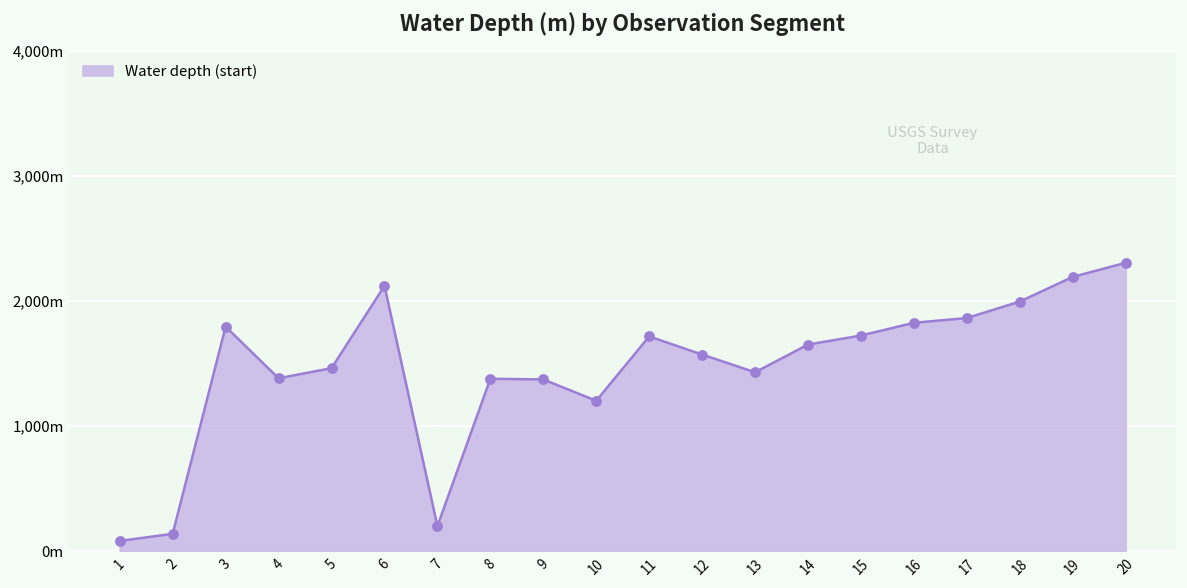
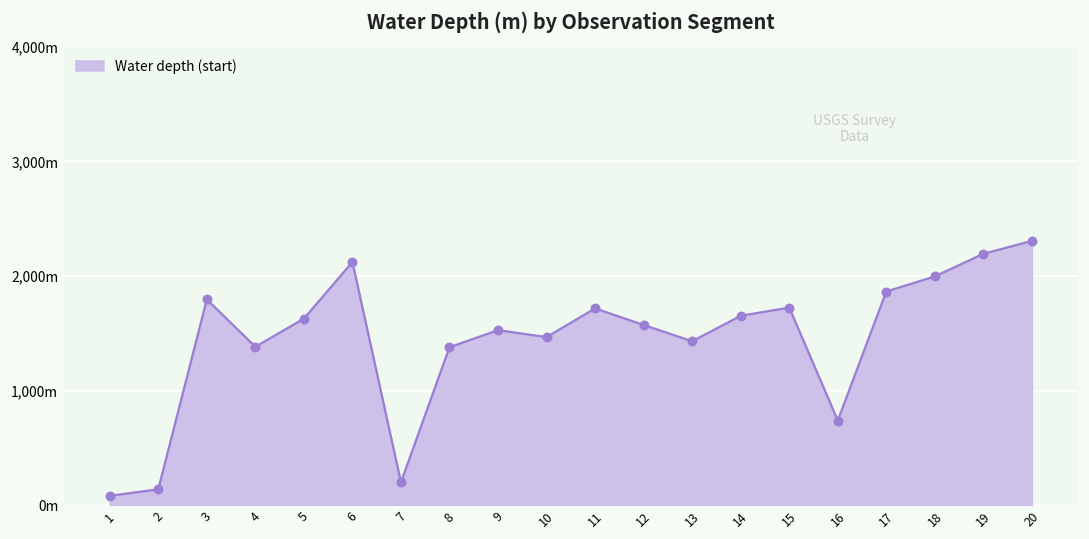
  {
    "1": "80m",
    "2": "140m",
    "3": "1,800m",
    "4": "1,380m",
-   "5": "1,460m",
+   "5": "1,630m",
    "6": "2,120m",
    "7": "200m",
    "8": "1,380m",
-   "9": "1,370m",
-   "10": "1,200m",
+   "9": "1,530m",
+   "10": "1,470m",
    "11": "1,720m",
    "12": "1,570m",
    "13": "1,430m",
    "14": "1,650m",
    "15": "1,730m",
-   "16": "1,830m",
+   "16": "740m",
    "17": "1,870m",
    "18": "2,000m",
    "19": "2,190m",
    "20": "2,310m"
  }
